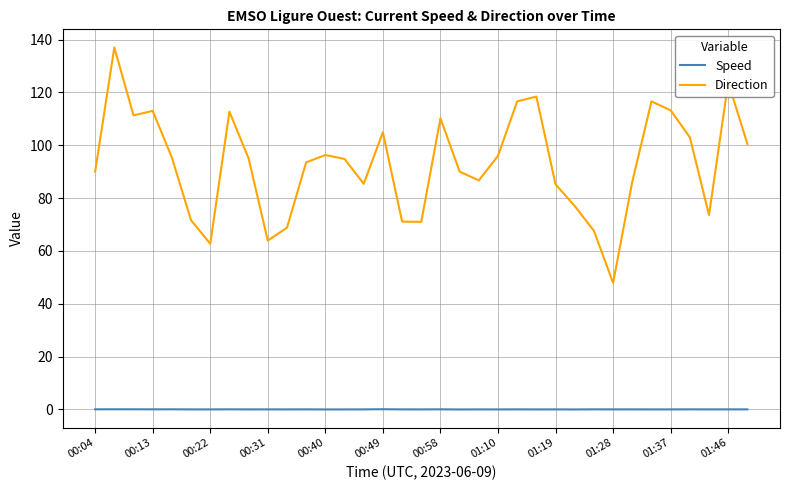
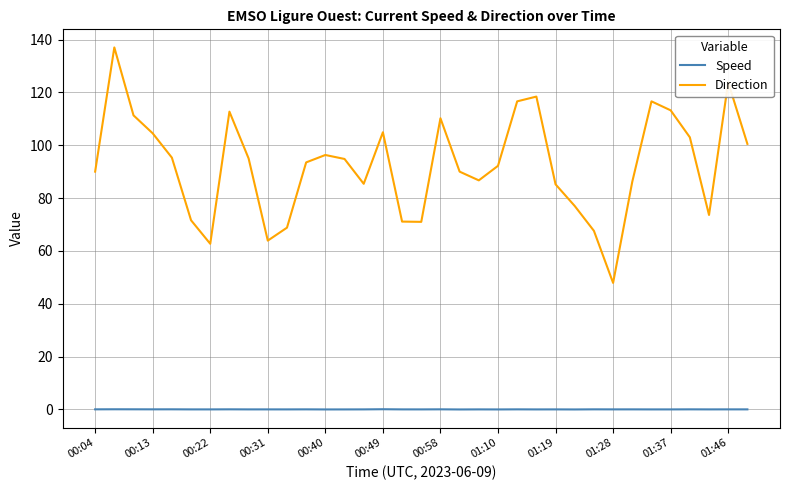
  {
    "Speed": {
      "00:04": 0,
      "00:13": 0,
      "00:22": 0,
      "00:31": 0,
      "00:40": 0,
      "00:49": 0,
      "00:58": 0,
      "01:10": 0,
      "01:19": 0,
      "01:28": 0,
      "01:37": 0,
      "01:46": 0
    },
    "Direction": {
      "00:04": 90,
-     "00:13": 113,
+     "00:13": 105,
      "00:22": 63,
      "00:31": 64,
      "00:40": 96,
      "00:49": 105,
      "00:58": 110,
-     "01:10": 96,
+     "01:10": 92,
      "01:19": 85,
      "01:28": 48,
      "01:37": 113
    }
  }
